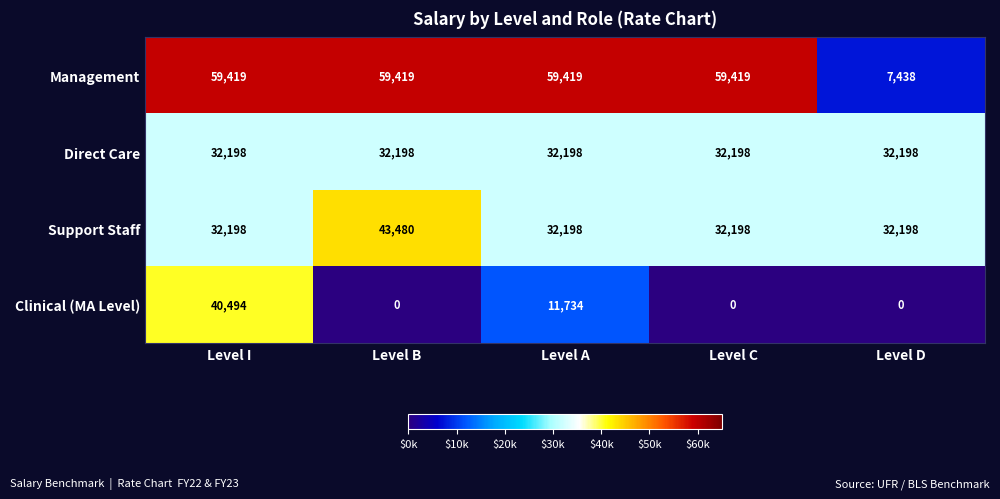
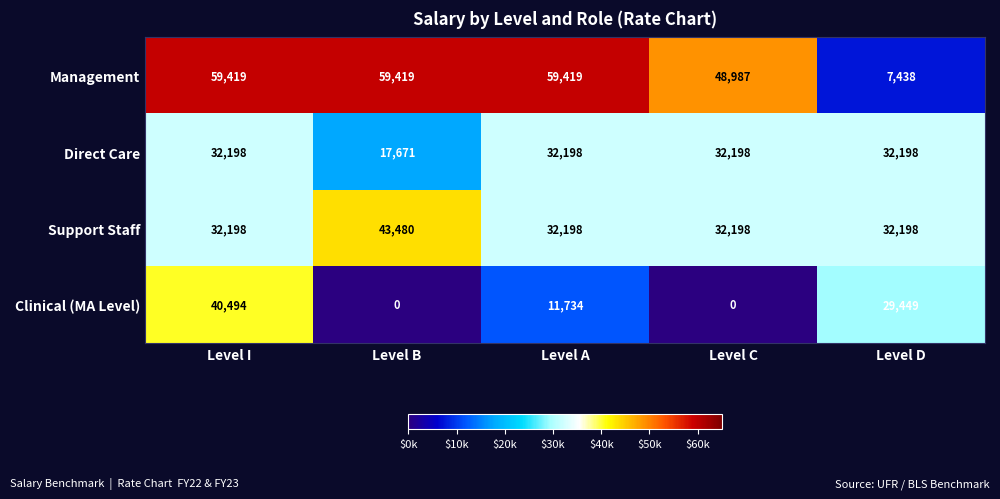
  {
    "Management": {
      "Level I": "59,419",
      "Level B": "59,419",
      "Level A": "59,419",
-     "Level C": "59,419",
+     "Level C": "48,987",
      "Level D": "7,438"
    },
    "Direct Care": {
      "Level I": "32,198",
-     "Level B": "32,198",
+     "Level B": "17,671",
      "Level A": "32,198",
      "Level C": "32,198",
      "Level D": "32,198"
    },
    "Support Staff": {
      "Level I": "32,198",
      "Level B": "43,480",
      "Level A": "32,198",
      "Level C": "32,198",
      "Level D": "32,198"
    },
    "Clinical (MA Level)": {
      "Level I": "40,494",
      "Level B": "0",
      "Level A": "11,734",
      "Level C": "0",
-     "Level D": "0"
+     "Level D": "29,449"
    }
  }
